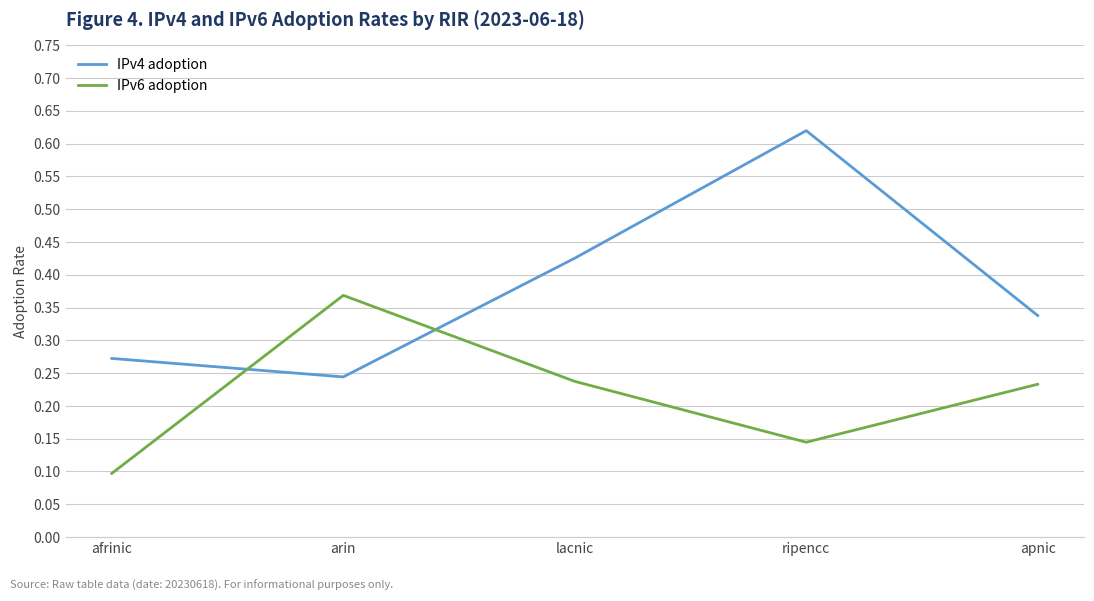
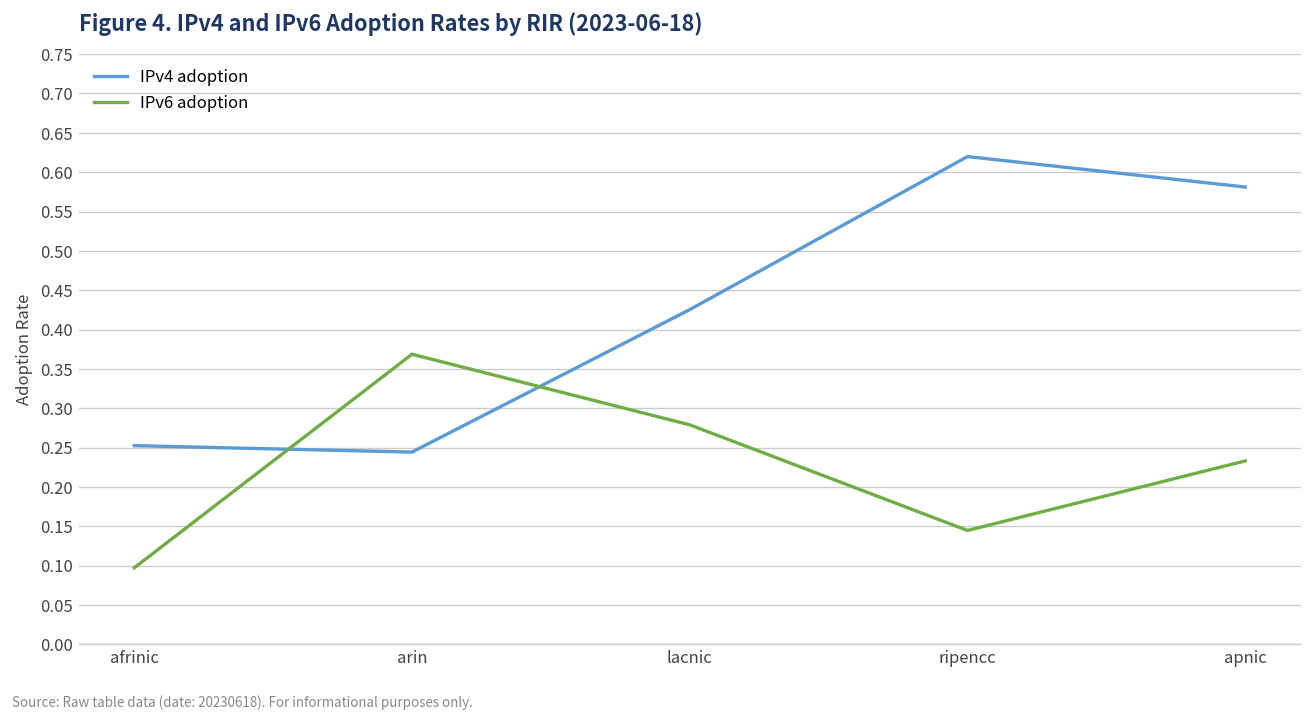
  {
    "IPv4 adoption": {
-     "afrinic": 0.27,
+     "afrinic": 0.25,
      "arin": 0.24,
      "lacnic": 0.43,
      "ripencc": 0.62,
-     "apnic": 0.34
+     "apnic": 0.58
    },
    "IPv6 adoption": {
      "afrinic": 0.10,
      "arin": 0.37,
-     "lacnic": 0.24,
+     "lacnic": 0.28,
      "ripencc": 0.14,
      "apnic": 0.23
    }
  }
